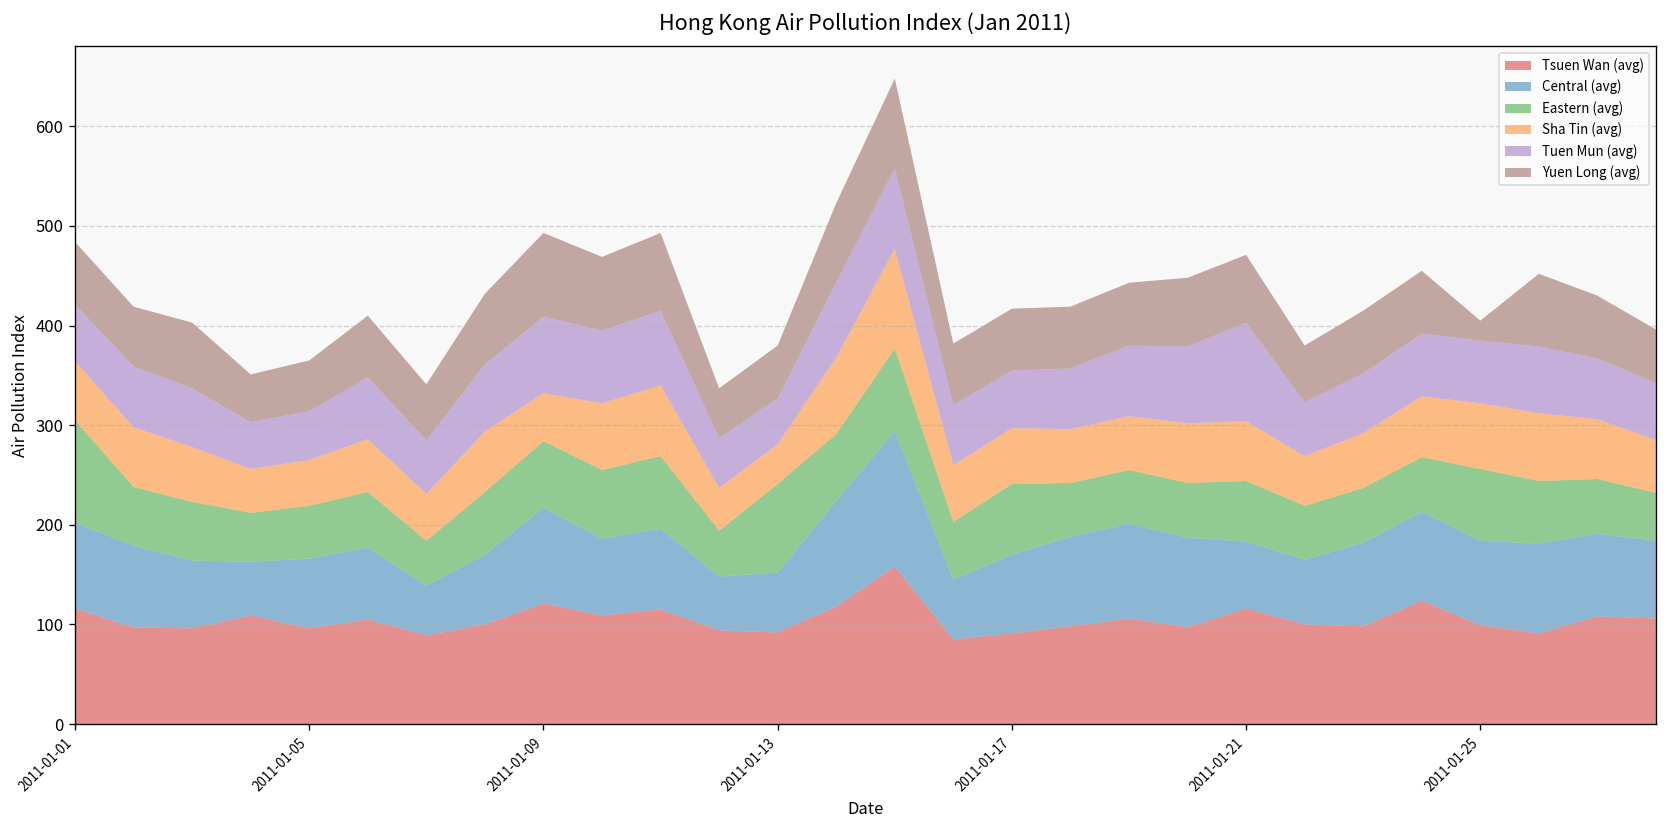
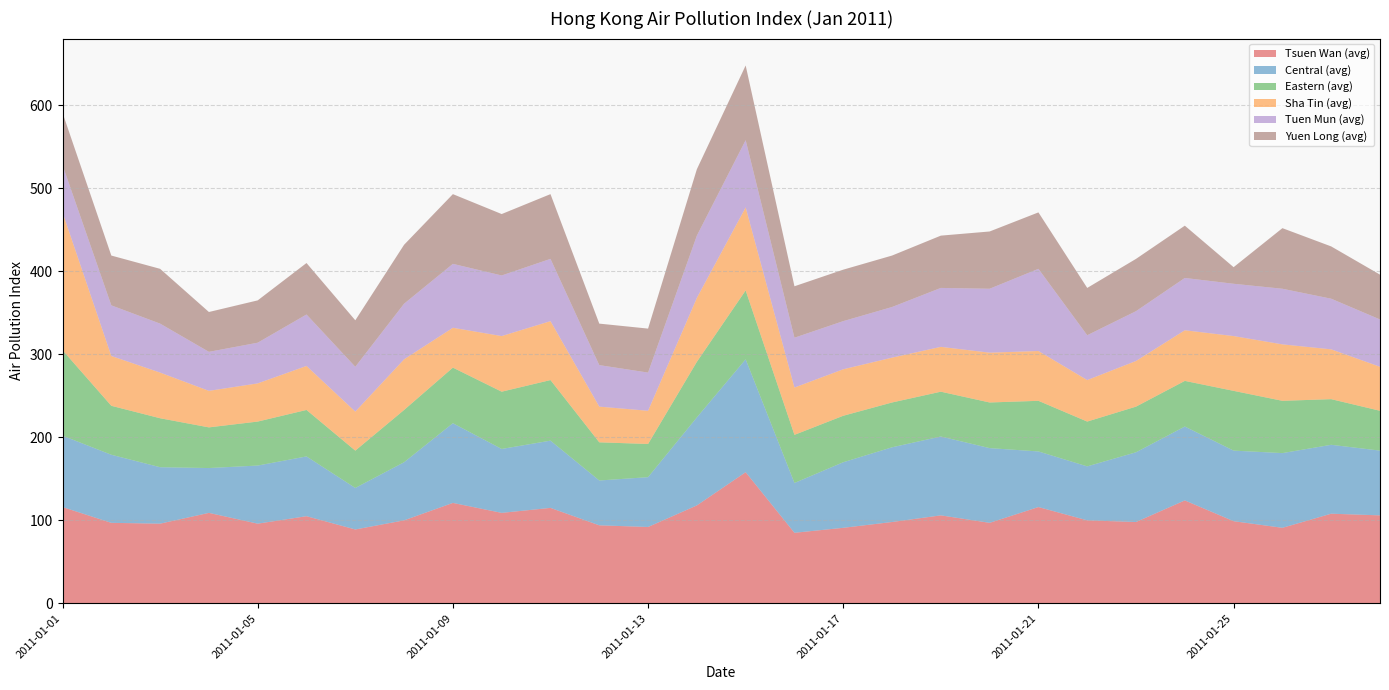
  {
    "Tsuen Wan (avg)": {
      "2011-01-01": 120,
      "2011-01-05": 100,
      "2011-01-09": 120,
      "2011-01-13": 90,
      "2011-01-17": 90,
      "2011-01-21": 120,
      "2011-01-25": 100
    },
    "Central (avg)": {
      "2011-01-01": 90,
      "2011-01-05": 70,
      "2011-01-09": 100,
      "2011-01-13": 60,
      "2011-01-17": 80,
      "2011-01-21": 70,
      "2011-01-25": 90
    },
    "Eastern (avg)": {
      "2011-01-01": 100,
      "2011-01-05": 50,
      "2011-01-09": 70,
-     "2011-01-13": 90,
-     "2011-01-17": 70,
+     "2011-01-13": 40,
+     "2011-01-17": 60,
      "2011-01-21": 60,
      "2011-01-25": 70
    },
    "Sha Tin (avg)": {
-     "2011-01-01": 60,
+     "2011-01-01": 170,
      "2011-01-05": 50,
      "2011-01-09": 50,
      "2011-01-13": 40,
      "2011-01-17": 60,
      "2011-01-21": 60,
      "2011-01-25": 70
    },
    "Tuen Mun (avg)": {
      "2011-01-01": 60,
      "2011-01-05": 50,
      "2011-01-09": 80,
      "2011-01-13": 50,
      "2011-01-17": 60,
      "2011-01-21": 100,
      "2011-01-25": 60
    },
    "Yuen Long (avg)": {
      "2011-01-01": 60,
      "2011-01-05": 50,
      "2011-01-09": 80,
      "2011-01-13": 50,
      "2011-01-17": 60,
      "2011-01-21": 70,
      "2011-01-25": 20
    }
  }
